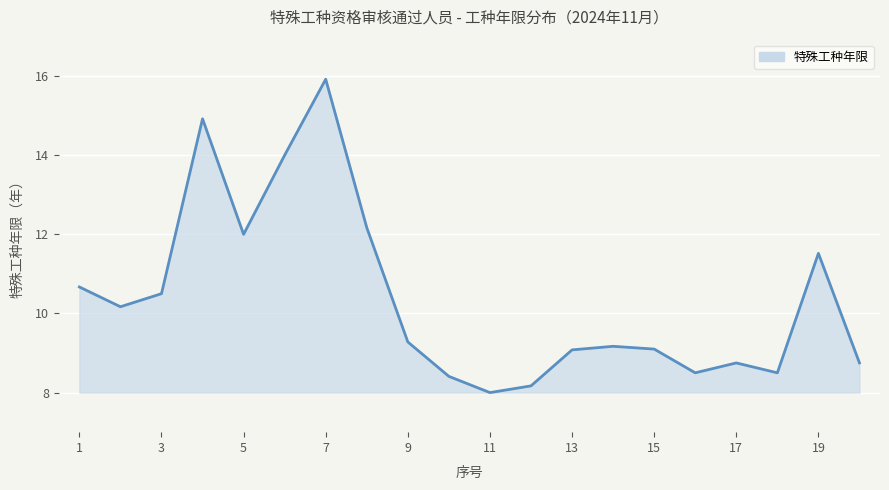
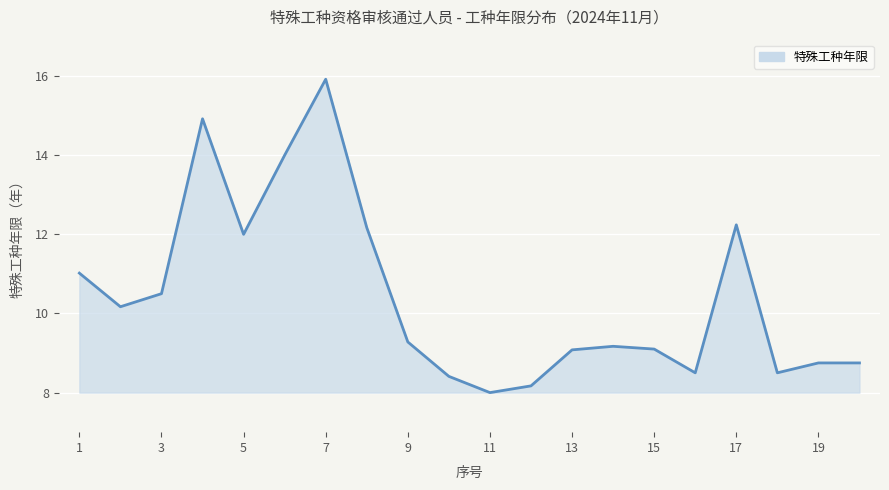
  {
-   "1": 10.7,
+   "1": 11.0,
    "3": 10.5,
    "5": 12.0,
    "7": 15.9,
    "9": 9.3,
    "11": 8.0,
    "13": 9.1,
    "15": 9.1,
-   "17": 8.8,
-   "19": 11.5
+   "17": 12.2,
+   "19": 8.8
  }
